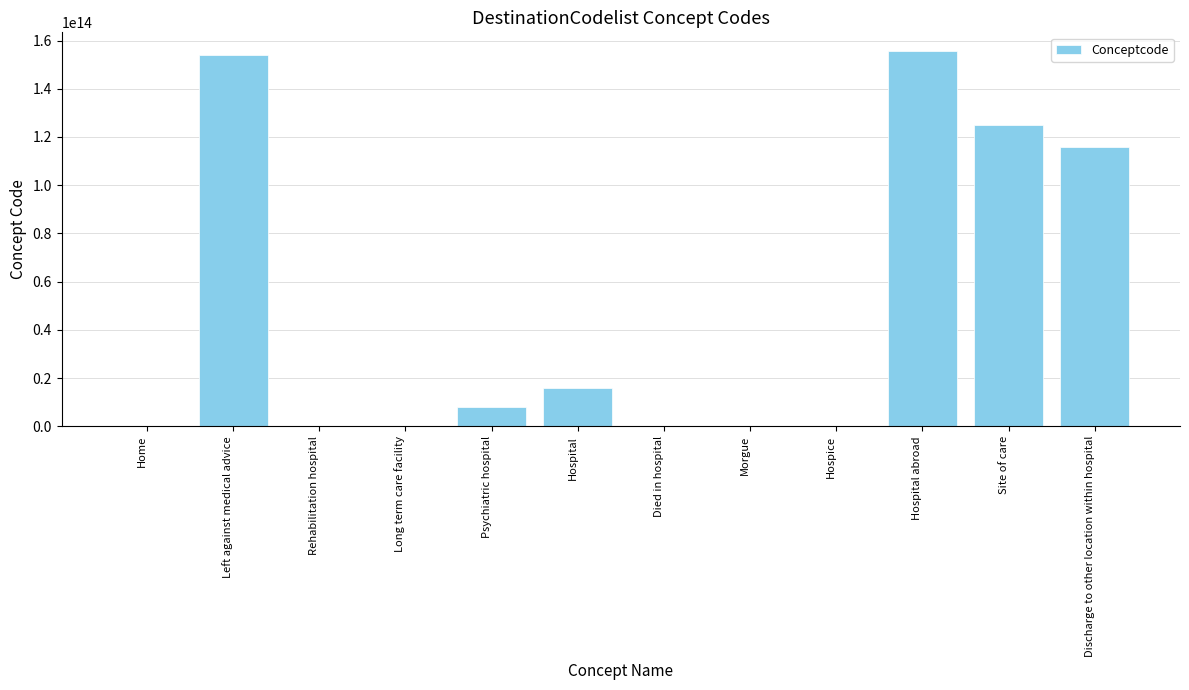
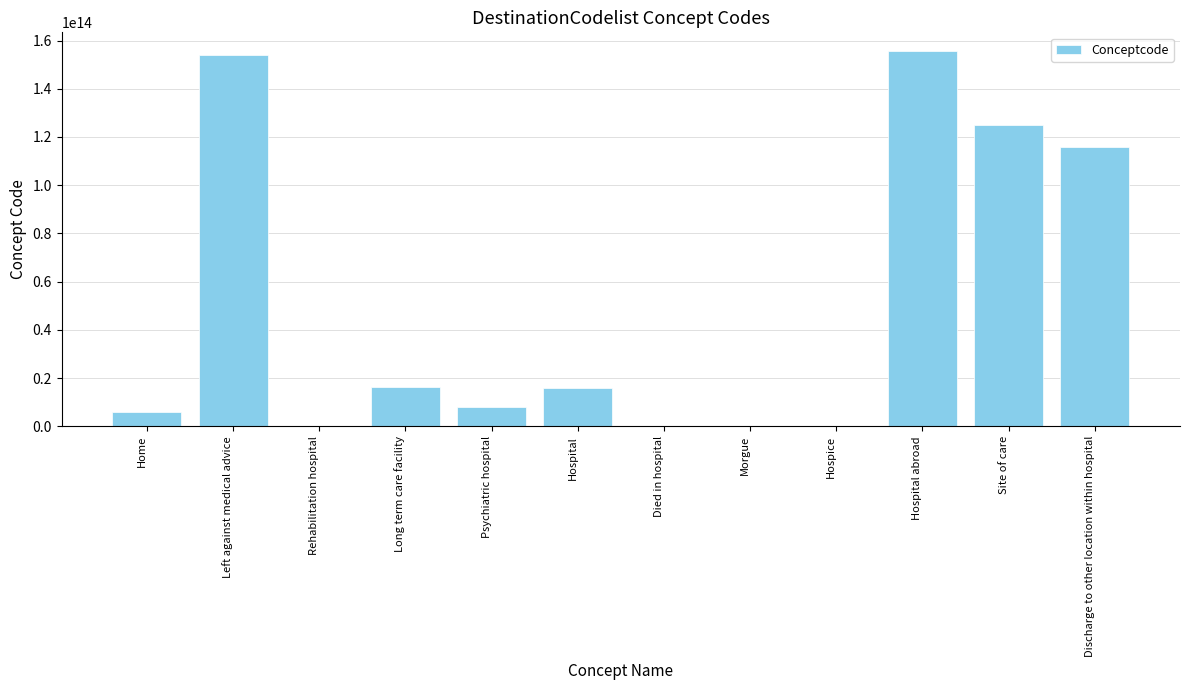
  {
-   "Home": 0,
+   "Home": 6000000000000,
    "Left against medical advice": 154000000000000,
-   "Long term care facility": 0,
+   "Long term care facility": 16000000000000,
    "Psychiatric hospital": 8000000000000,
    "Hospital": 16000000000000,
    "Hospital abroad": 156000000000000,
    "Site of care": 125000000000000,
    "Discharge to other location within hospital": 116000000000000
  }
